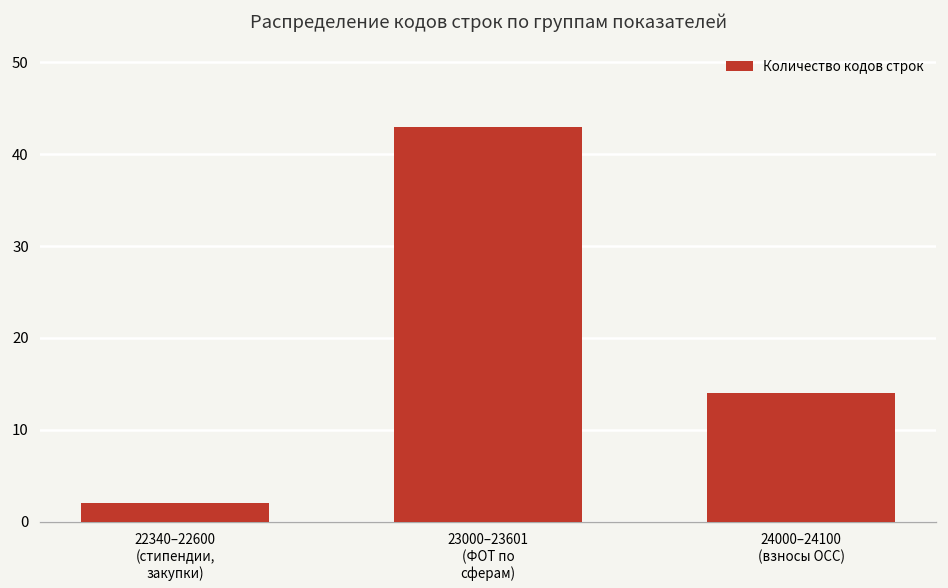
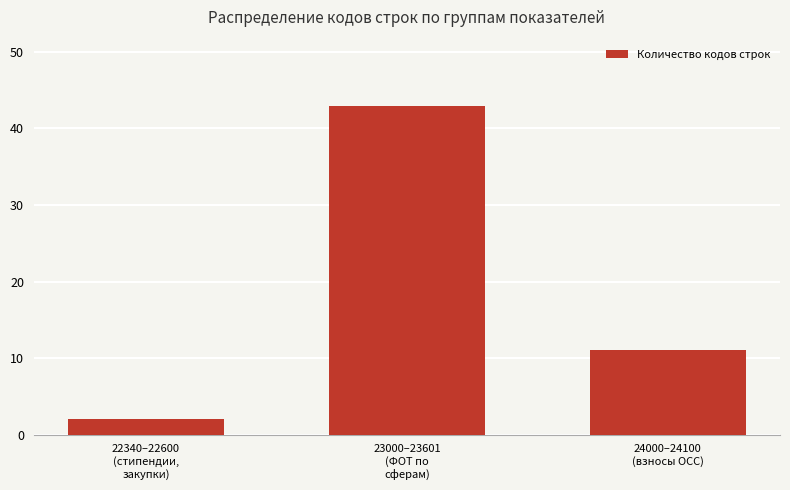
  {
    "22340–22600 (стипендии, закупки)": 2,
    "23000–23601 (ФОТ по сферам)": 43,
-   "24000–24100 (взносы ОСС)": 14
+   "24000–24100 (взносы ОСС)": 11
  }
